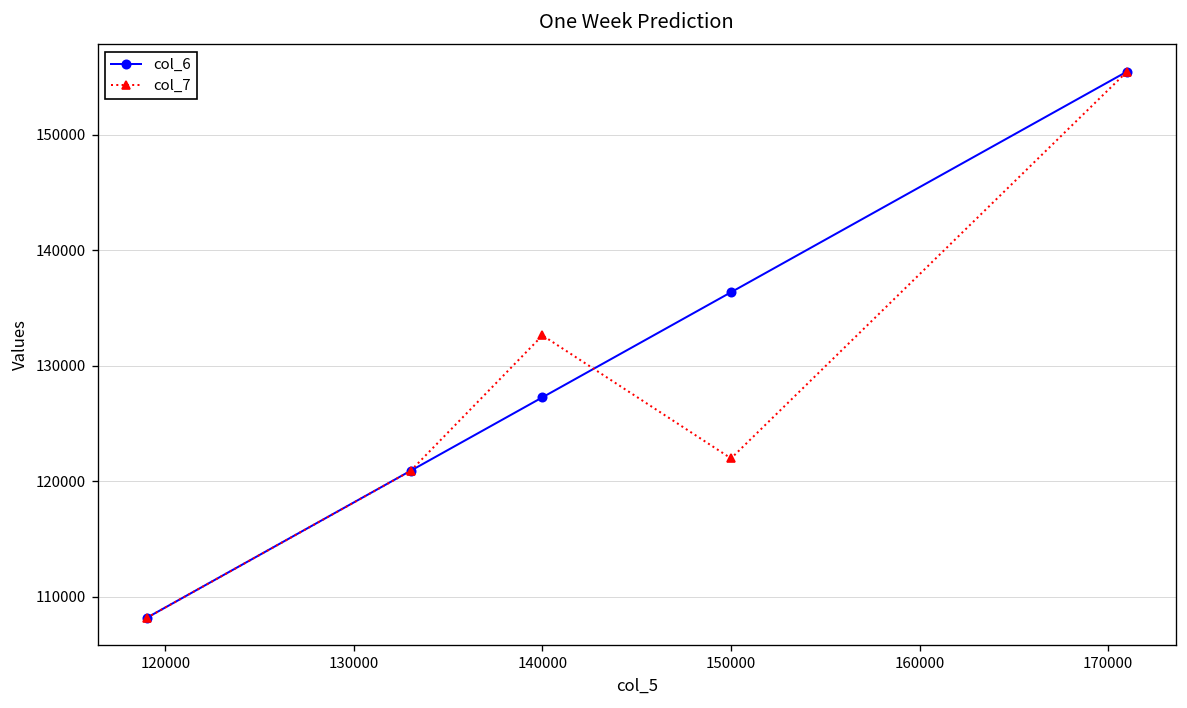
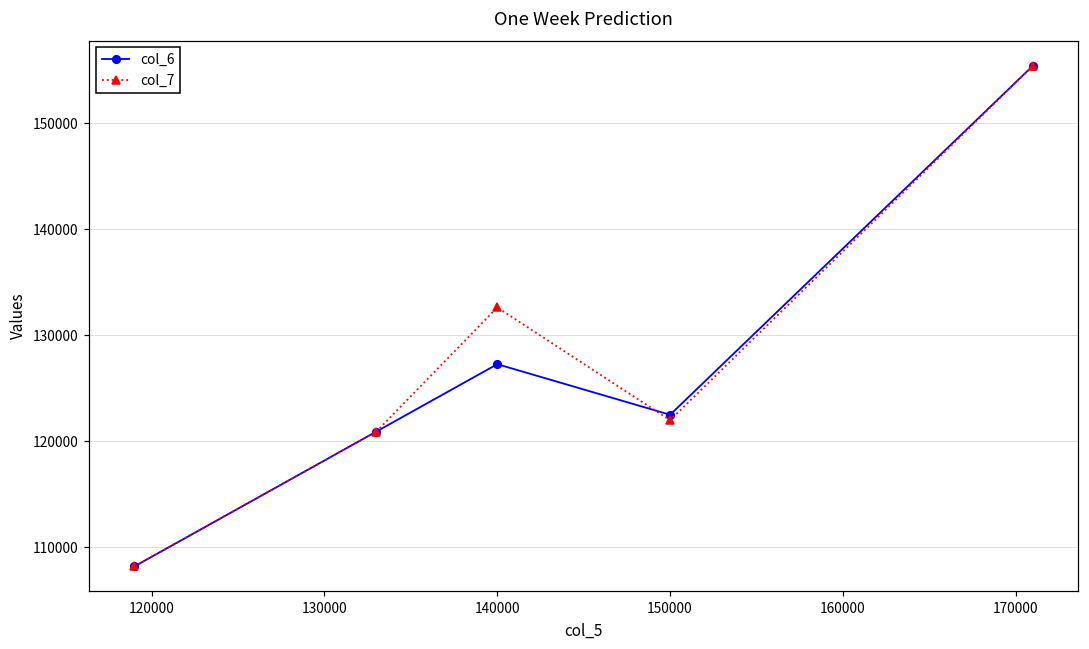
  {
    "col_6": {
      "140000": 127000,
-     "150000": 136000
+     "150000": 122000
    },
    "col_7": {
      "140000": 133000,
      "150000": 122000
    }
  }
